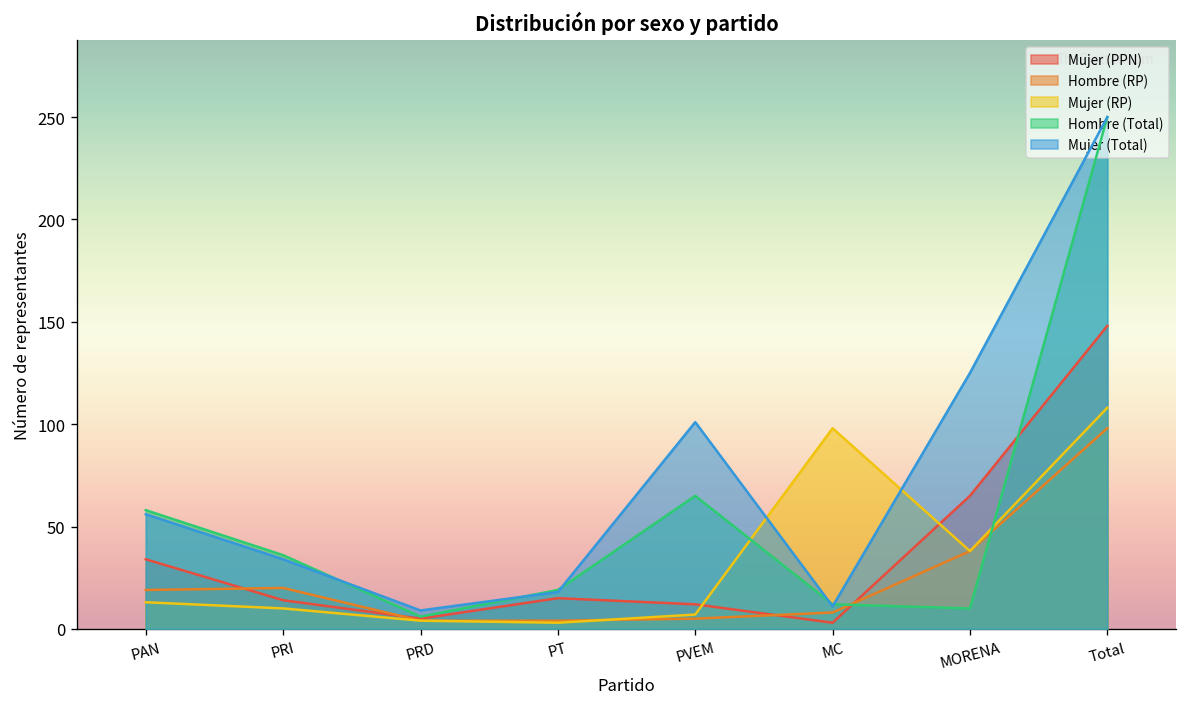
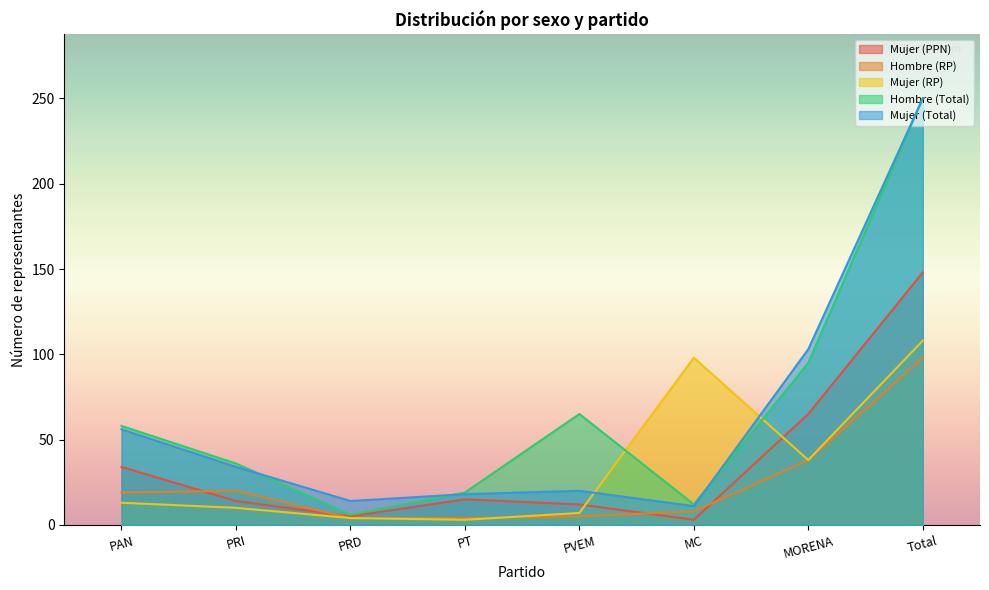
  {
    "Mujer (RP)": {
      "PAN": 13,
      "PRI": 10,
      "PVEM": 7,
      "MC": 98,
      "Total": 108
    },
    "Hombre (Total)": {
      "PAN": 58,
      "PRI": 36,
      "PVEM": 65,
-     "MORENA": 10
+     "MORENA": 95
    },
    "Mujer (Total)": {
      "PAN": 56,
      "PRI": 34,
-     "PRD": 9,
-     "PVEM": 101,
-     "MORENA": 125
+     "PRD": 14,
+     "PVEM": 20,
+     "MORENA": 103
    }
  }
